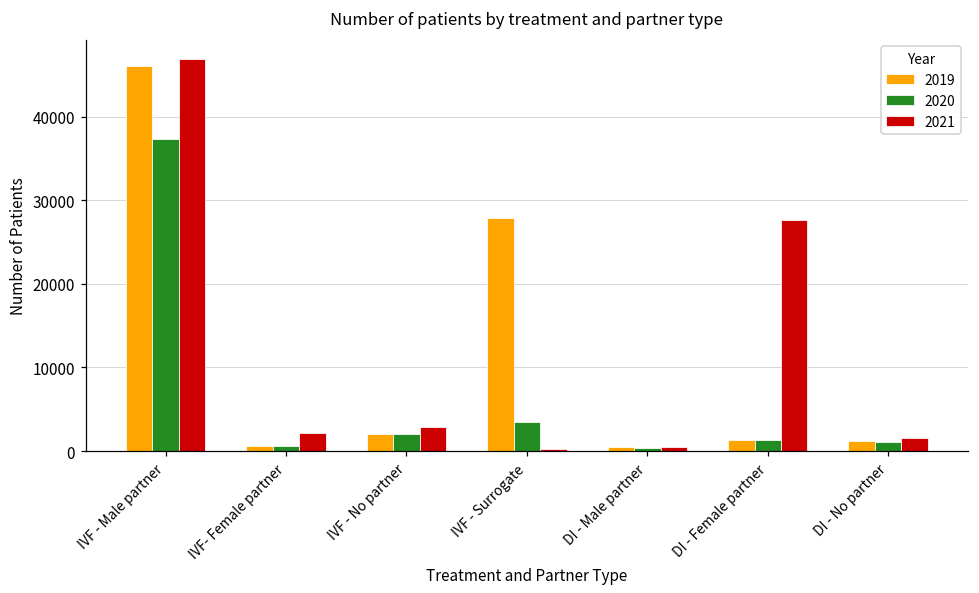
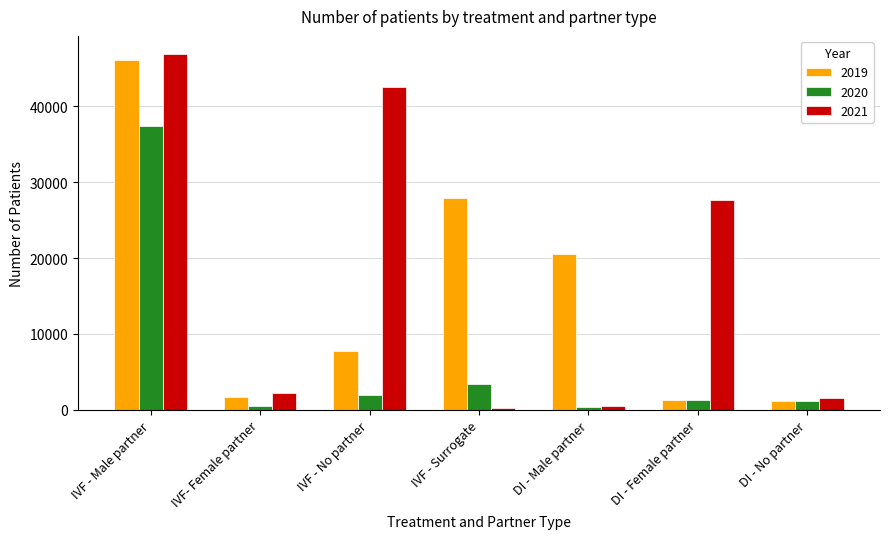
  {
    "2019": {
      "IVF - Male partner": 46000,
-     "IVF- Female partner": 1000,
-     "IVF - No partner": 2000,
+     "IVF- Female partner": 2000,
+     "IVF - No partner": 8000,
      "IVF - Surrogate": 28000,
-     "DI - Male partner": 1000,
+     "DI - Male partner": 21000,
      "DI - Female partner": 1000,
      "DI - No partner": 1000
    },
    "2020": {
      "IVF - Male partner": 37000,
      "IVF- Female partner": 1000,
      "IVF - No partner": 2000,
      "IVF - Surrogate": 3000,
      "DI - Male partner": 0,
      "DI - Female partner": 1000,
      "DI - No partner": 1000
    },
    "2021": {
      "IVF - Male partner": 47000,
      "IVF- Female partner": 2000,
-     "IVF - No partner": 3000,
+     "IVF - No partner": 43000,
      "DI - Male partner": 0,
      "DI - Female partner": 28000,
      "DI - No partner": 2000
    }
  }
